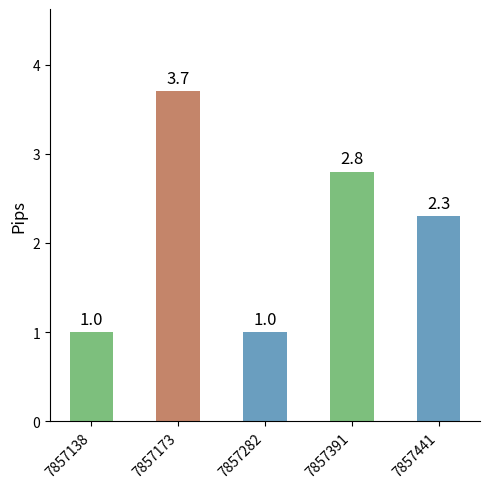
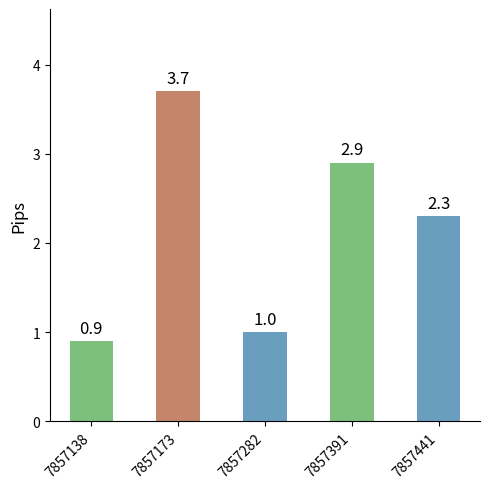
  {
-   "7857138": 1.0,
+   "7857138": 0.9,
    "7857173": 3.7,
    "7857282": 1.0,
-   "7857391": 2.8,
+   "7857391": 2.9,
    "7857441": 2.3
  }
